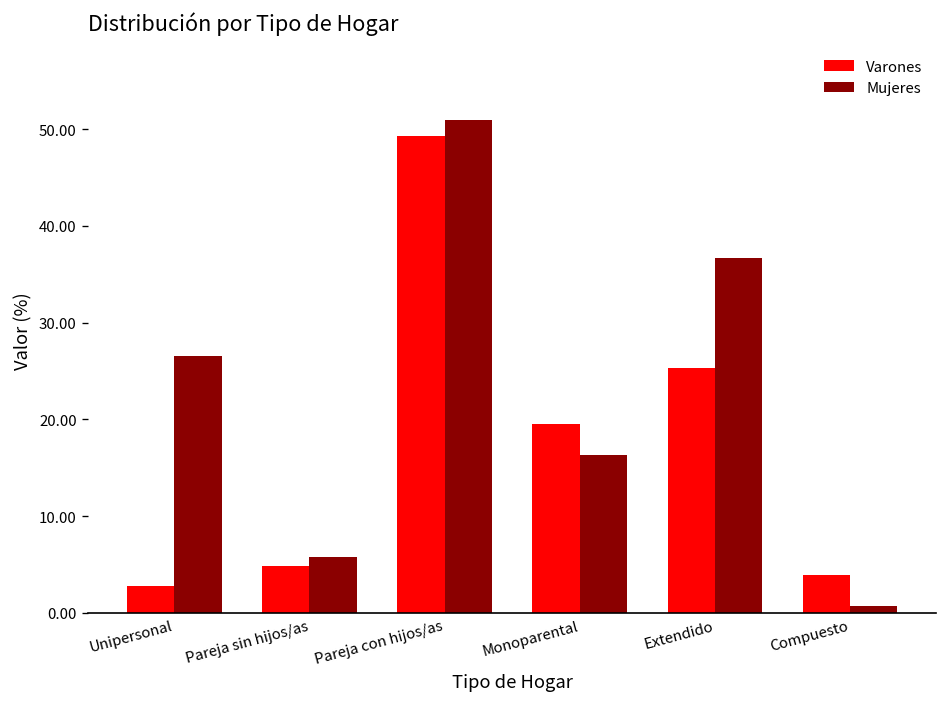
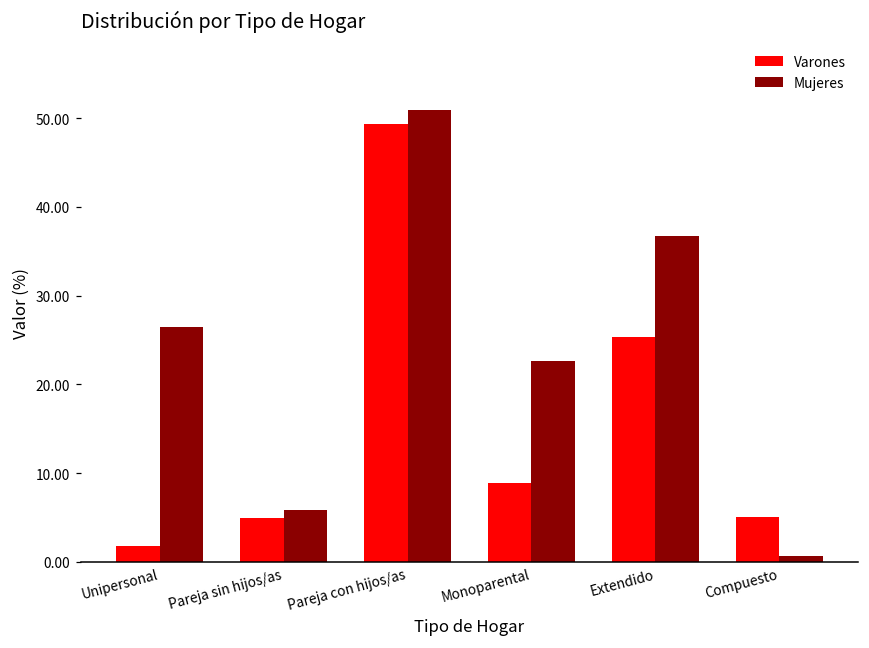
  {
    "Varones": {
-     "Unipersonal": 3,
+     "Unipersonal": 2,
      "Pareja sin hijos/as": 5,
      "Pareja con hijos/as": 49,
-     "Monoparental": 20,
+     "Monoparental": 9,
      "Extendido": 25,
-     "Compuesto": 4
+     "Compuesto": 5
    },
    "Mujeres": {
      "Unipersonal": 27,
      "Pareja sin hijos/as": 6,
      "Pareja con hijos/as": 51,
-     "Monoparental": 16,
+     "Monoparental": 23,
      "Extendido": 37,
      "Compuesto": 1
    }
  }
